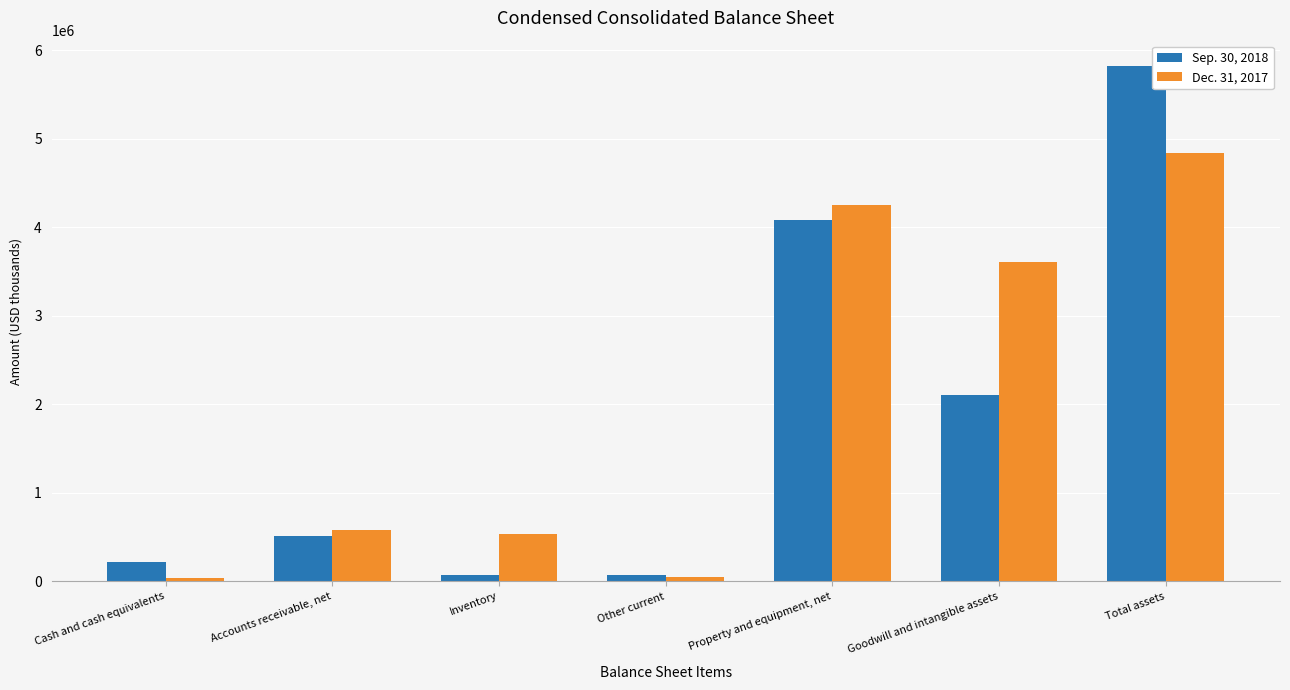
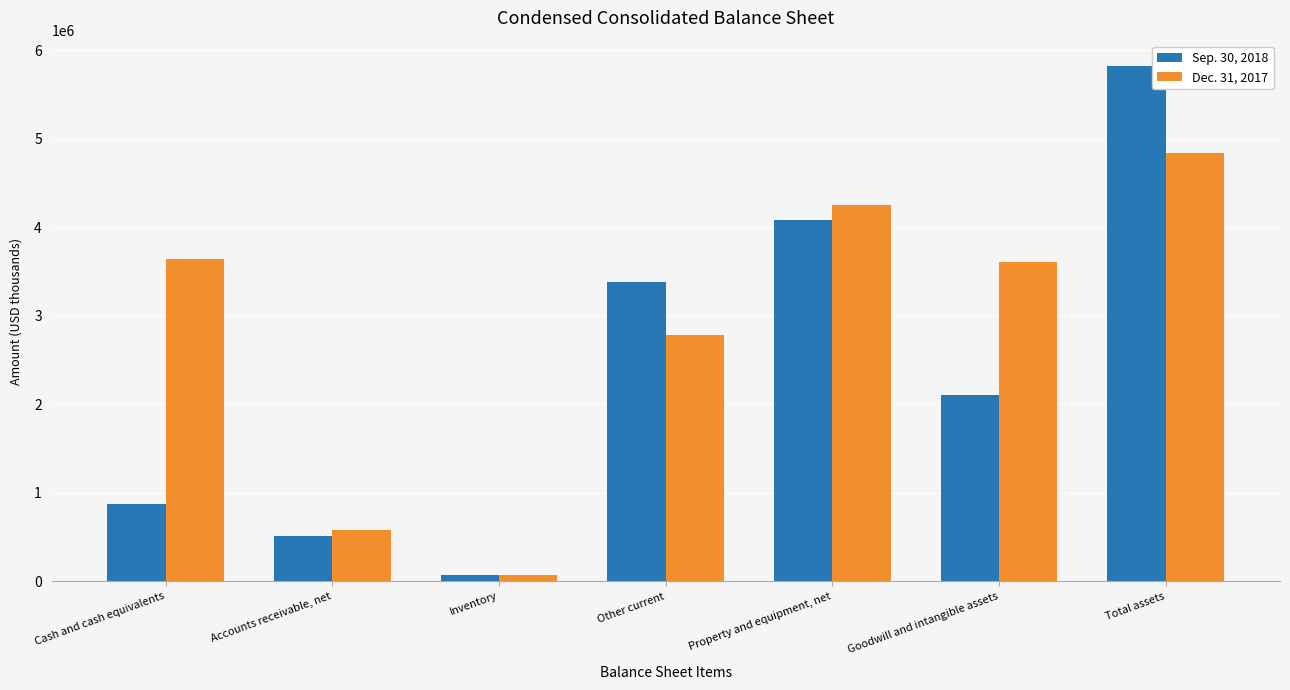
  {
    "Sep. 30, 2018": {
-     "Cash and cash equivalents": 200000,
+     "Cash and cash equivalents": 900000,
      "Accounts receivable, net": 500000,
      "Inventory": 100000,
-     "Other current": 100000,
+     "Other current": 3400000,
      "Property and equipment, net": 4100000,
      "Goodwill and intangible assets": 2100000,
      "Total assets": 5800000
    },
    "Dec. 31, 2017": {
-     "Cash and cash equivalents": 0,
+     "Cash and cash equivalents": 3600000,
      "Accounts receivable, net": 600000,
-     "Inventory": 500000,
-     "Other current": 100000,
+     "Inventory": 100000,
+     "Other current": 2800000,
      "Property and equipment, net": 4300000,
      "Goodwill and intangible assets": 3600000,
      "Total assets": 4800000
    }
  }
